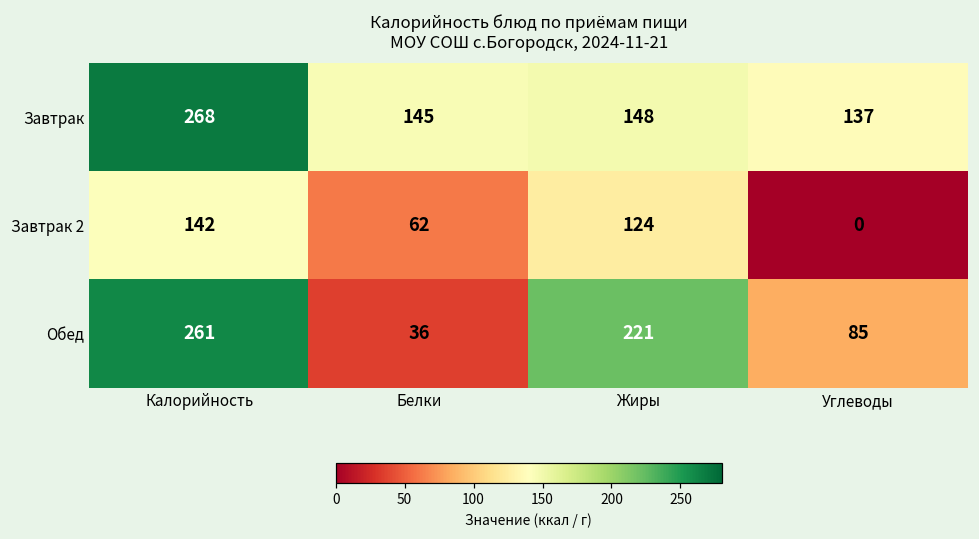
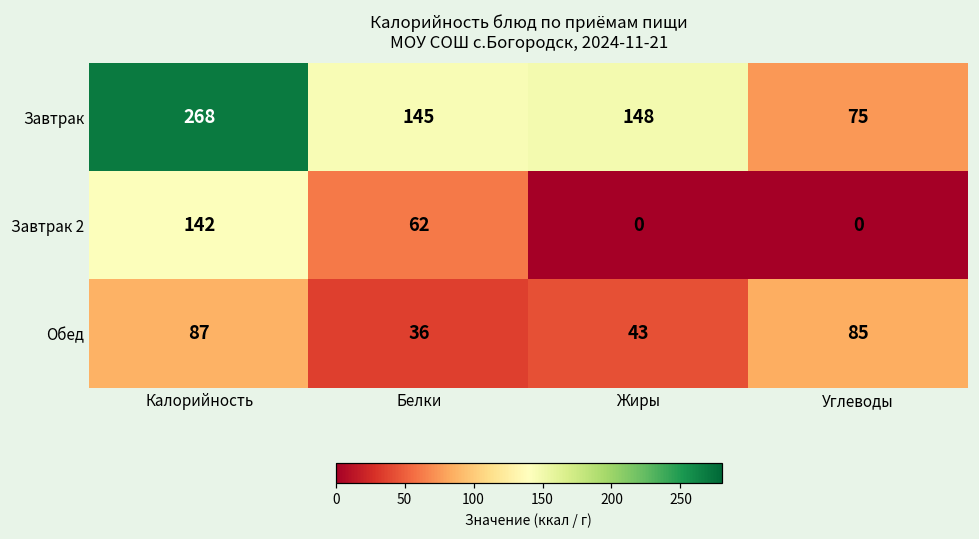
  {
    "Завтрак": {
      "Калорийность": 268,
      "Белки": 145,
      "Жиры": 148,
-     "Углеводы": 137
+     "Углеводы": 75
    },
    "Завтрак 2": {
      "Калорийность": 142,
      "Белки": 62,
-     "Жиры": 124,
+     "Жиры": 0,
      "Углеводы": 0
    },
    "Обед": {
-     "Калорийность": 261,
+     "Калорийность": 87,
      "Белки": 36,
-     "Жиры": 221,
+     "Жиры": 43,
      "Углеводы": 85
    }
  }
